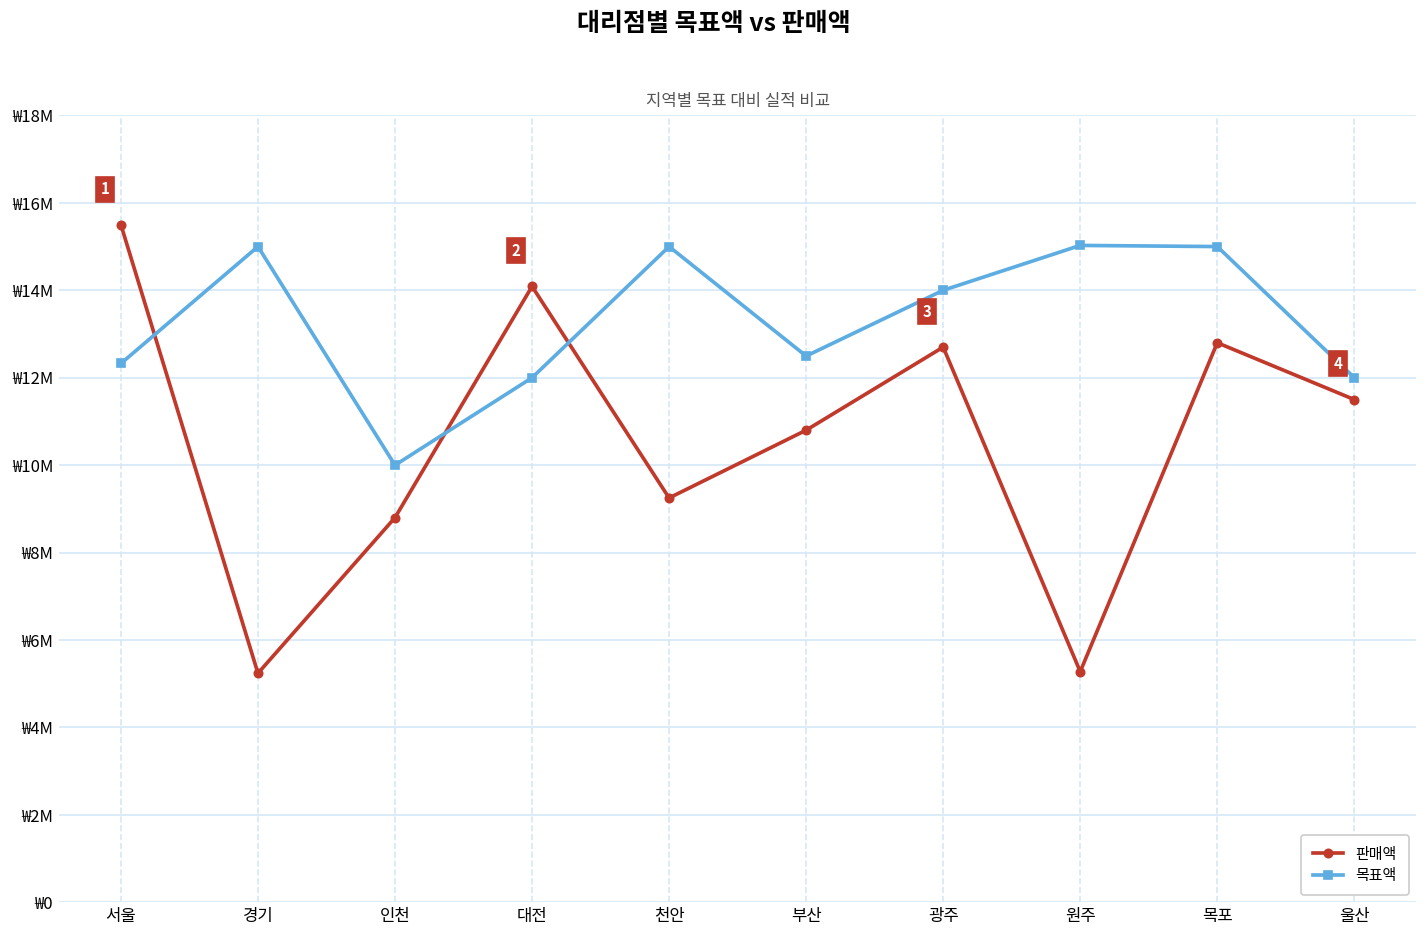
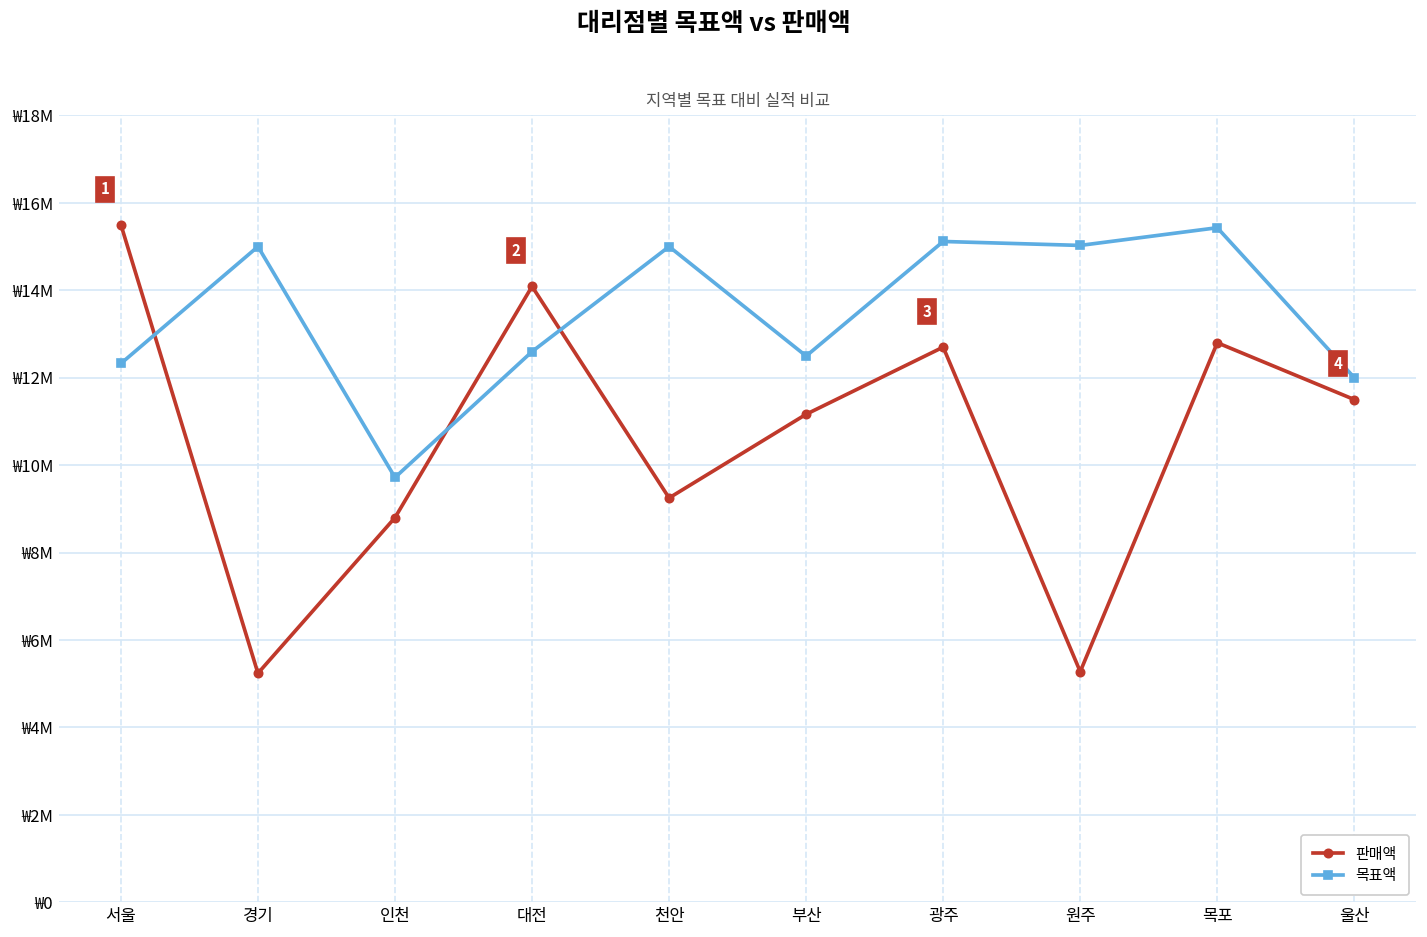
  {
    "판매액": {
      "경기": "₩5200000",
      "인천": "₩8800000",
      "천안": "₩9300000",
-     "부산": "₩10800000",
+     "부산": "₩11200000",
      "원주": "₩5300000",
      "목포": "₩12800000",
      "울산": "₩11500000"
    },
    "목표액": {
      "서울": "₩12300000",
      "경기": "₩15000000",
-     "인천": "₩10000000",
-     "대전": "₩12000000",
+     "인천": "₩9700000",
+     "대전": "₩12600000",
      "천안": "₩15000000",
      "부산": "₩12500000",
-     "광주": "₩14000000",
+     "광주": "₩15100000",
      "원주": "₩15000000",
-     "목포": "₩15000000"
+     "목포": "₩15400000"
    }
  }
